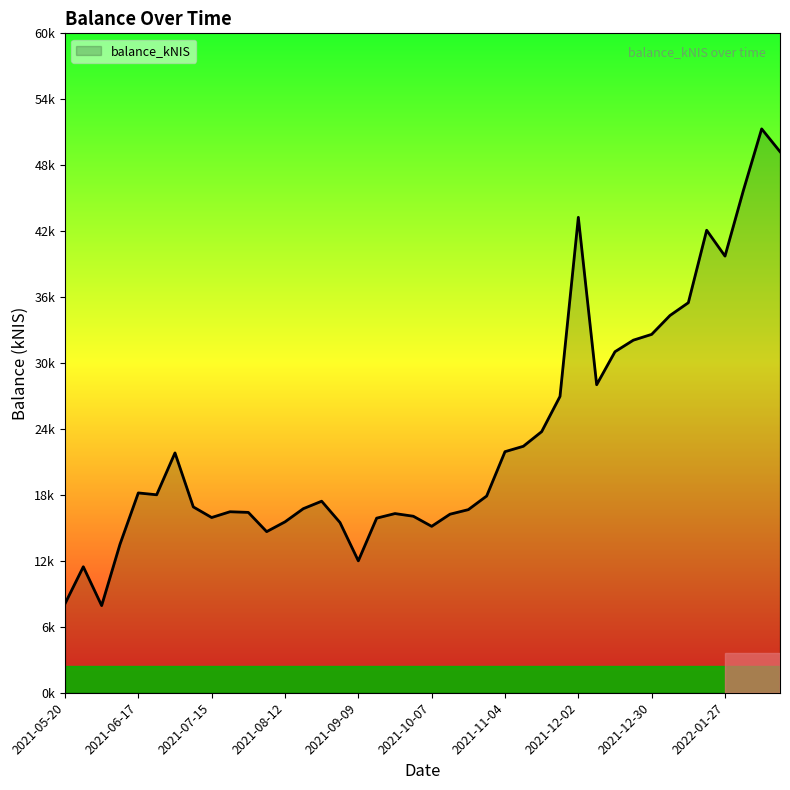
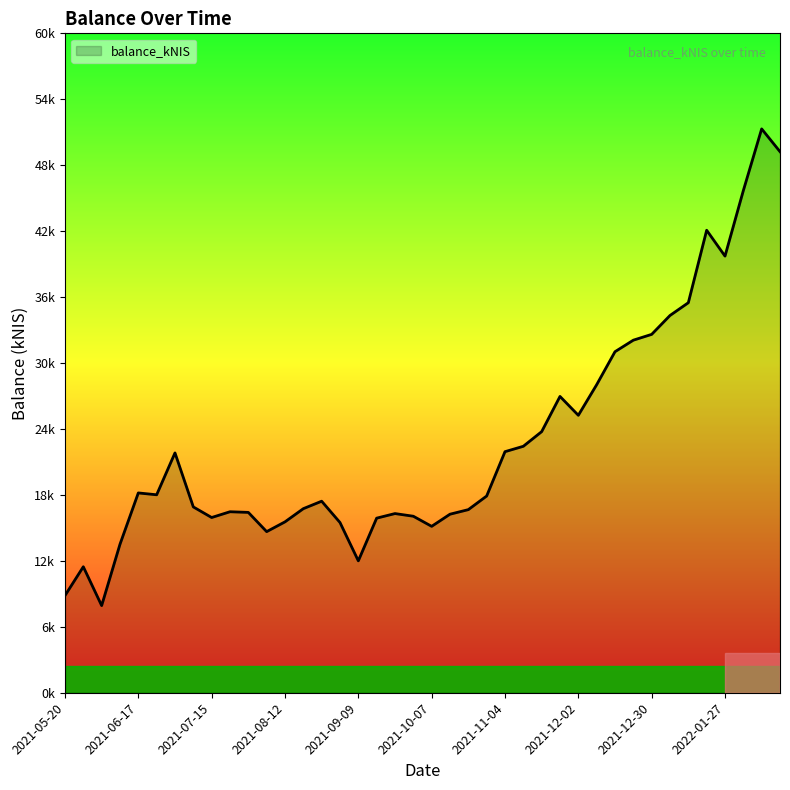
  {
-   "2021-05-20": 8100,
+   "2021-05-20": 8800,
    "2021-06-17": 18200,
    "2021-07-15": 15900,
    "2021-08-12": 15500,
    "2021-09-09": 12000,
    "2021-10-07": 15100,
    "2021-11-04": 21900,
-   "2021-12-02": 43300,
+   "2021-12-02": 25200,
    "2021-12-30": 32600,
    "2022-01-27": 39700
  }
